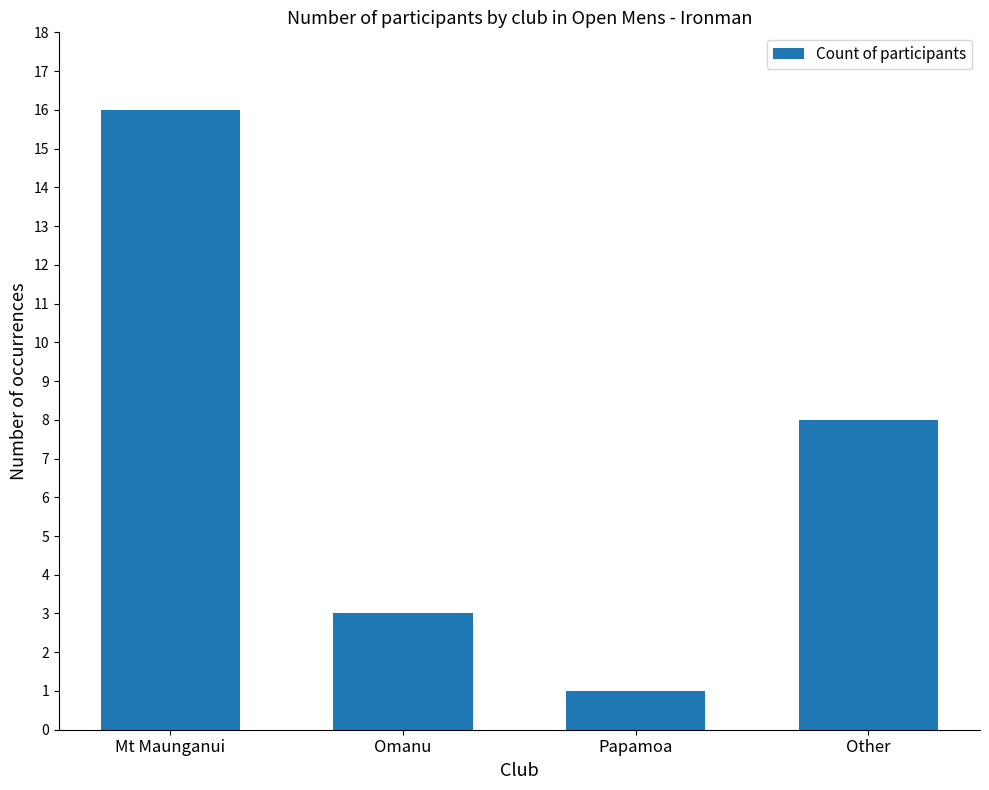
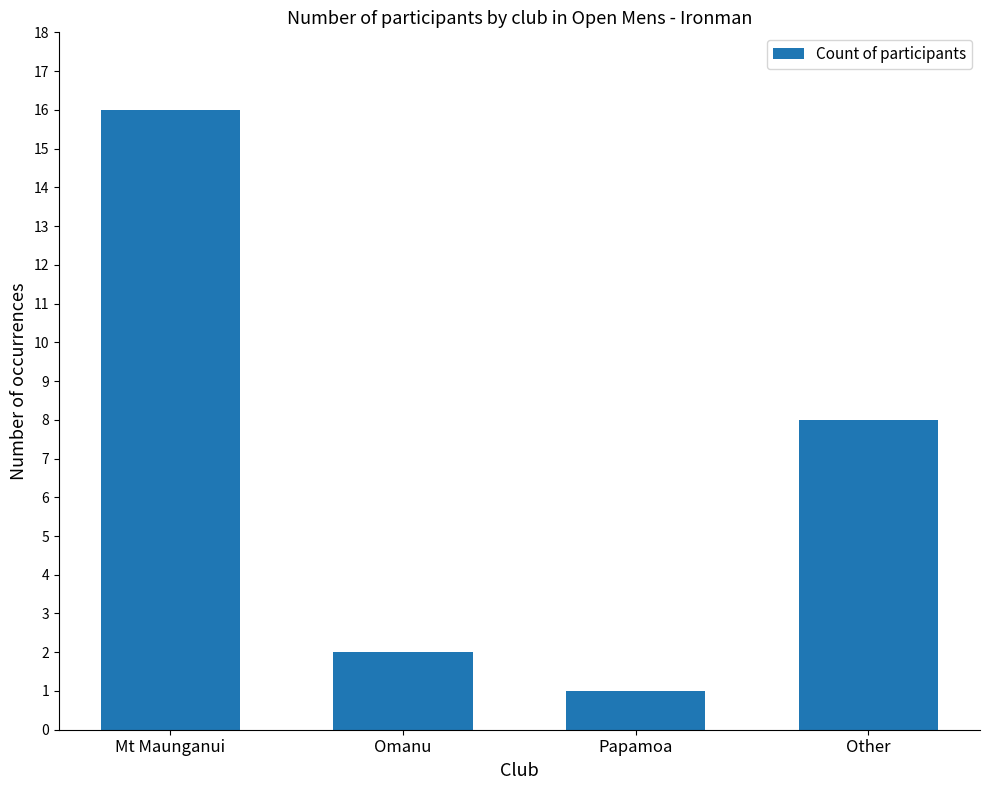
  {
    "Mt Maunganui": 16,
-   "Omanu": 3,
+   "Omanu": 2,
    "Papamoa": 1,
    "Other": 8
  }
